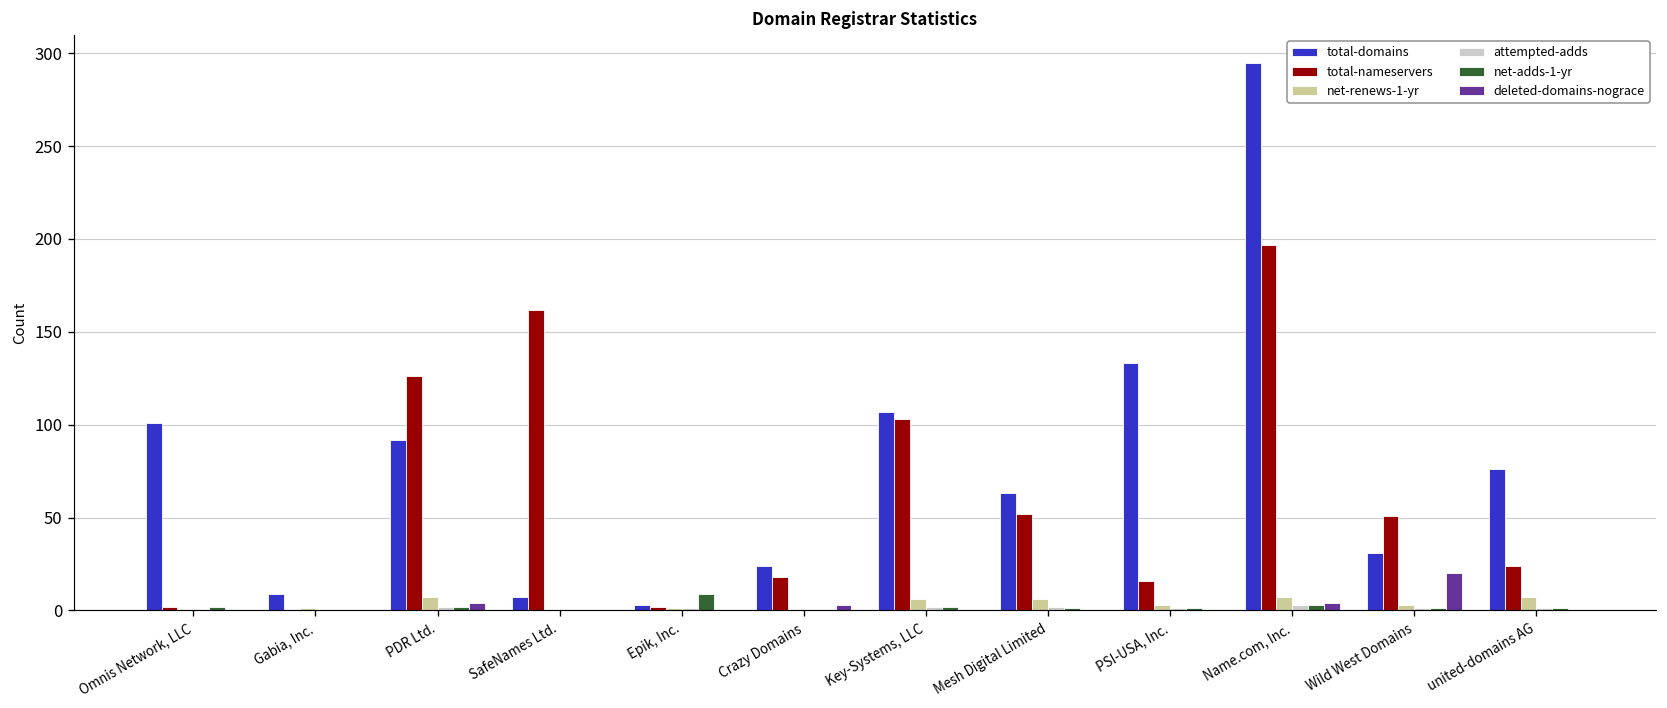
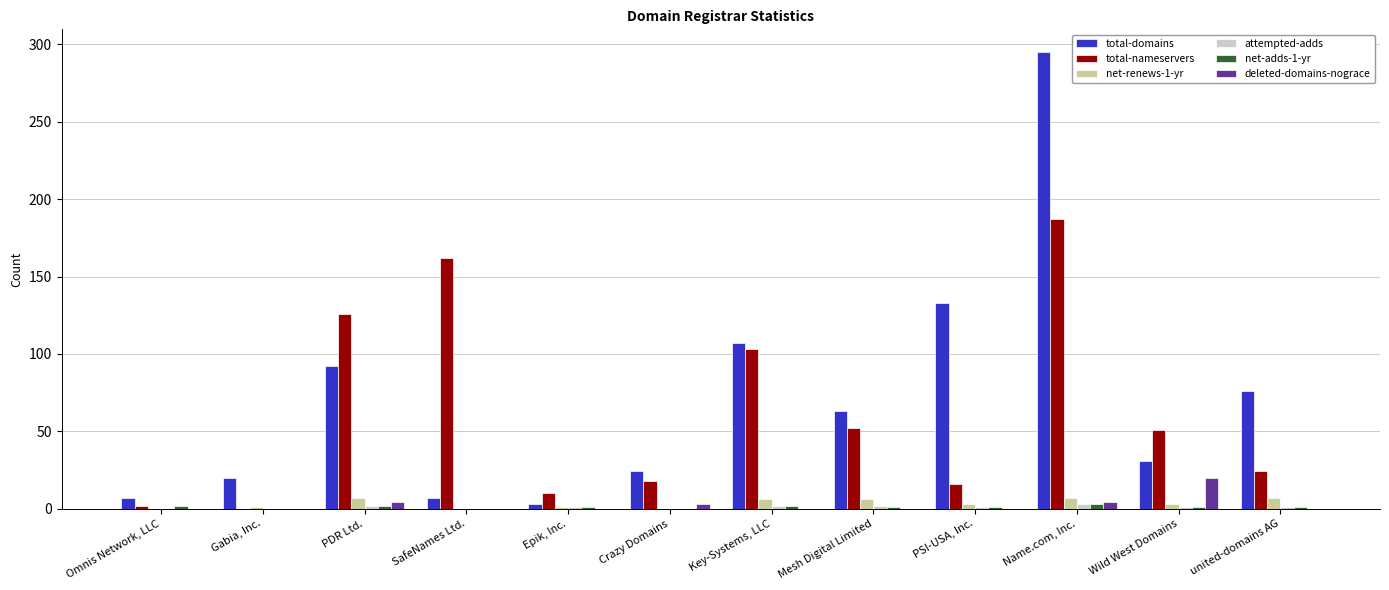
  {
    "total-domains": {
-     "Omnis Network, LLC": 101,
-     "Gabia, Inc.": 9,
+     "Omnis Network, LLC": 7,
+     "Gabia, Inc.": 20,
      "PDR Ltd.": 92,
      "SafeNames Ltd.": 7,
      "Epik, Inc.": 3,
      "Crazy Domains": 24,
      "Key-Systems, LLC": 107,
      "Mesh Digital Limited": 63,
      "PSI-USA, Inc.": 133,
      "Name.com, Inc.": 295,
      "Wild West Domains": 31,
      "united-domains AG": 76
    },
    "total-nameservers": {
      "Omnis Network, LLC": 2,
      "Gabia, Inc.": 0,
      "PDR Ltd.": 126,
      "SafeNames Ltd.": 162,
-     "Epik, Inc.": 2,
+     "Epik, Inc.": 10,
      "Crazy Domains": 18,
      "Key-Systems, LLC": 103,
      "Mesh Digital Limited": 52,
      "PSI-USA, Inc.": 16,
-     "Name.com, Inc.": 197,
+     "Name.com, Inc.": 187,
      "Wild West Domains": 51,
      "united-domains AG": 24
    },
    "net-adds-1-yr": {
      "Omnis Network, LLC": 2,
      "Gabia, Inc.": 0,
      "PDR Ltd.": 2,
      "SafeNames Ltd.": 0,
-     "Epik, Inc.": 9,
+     "Epik, Inc.": 1,
      "Crazy Domains": 0,
      "Key-Systems, LLC": 2,
      "Name.com, Inc.": 3
    },
    "deleted-domains-nograce": {
      "Omnis Network, LLC": 0,
      "Gabia, Inc.": 0,
      "PDR Ltd.": 4,
      "SafeNames Ltd.": 0,
      "Epik, Inc.": 0,
      "Crazy Domains": 3,
      "Key-Systems, LLC": 0,
      "Mesh Digital Limited": 0,
      "PSI-USA, Inc.": 0,
      "Name.com, Inc.": 4,
      "Wild West Domains": 20,
      "united-domains AG": 0
    }
  }
